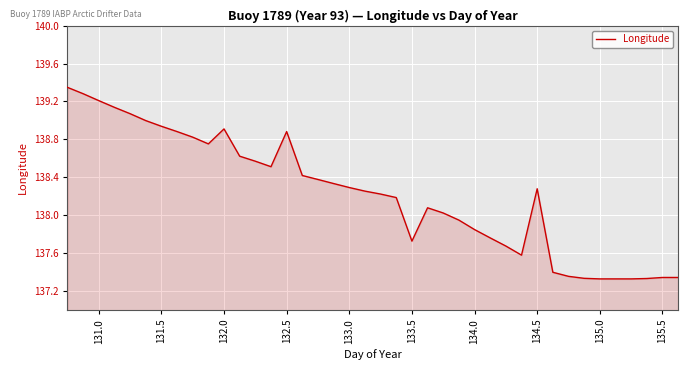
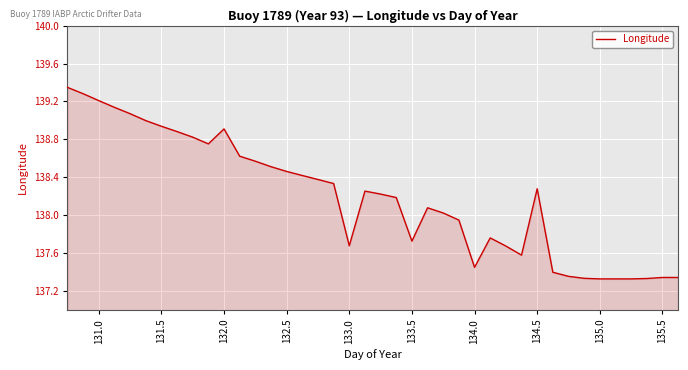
  {
    "131.0": 139.2,
    "131.5": 138.9,
    "132.0": 138.9,
-   "132.5": 138.9,
-   "133.0": 138.3,
+   "132.5": 138.5,
+   "133.0": 137.7,
    "133.5": 137.7,
-   "134.0": 137.8,
+   "134.0": 137.4,
    "134.5": 138.3,
    "135.0": 137.3,
    "135.5": 137.3
  }
